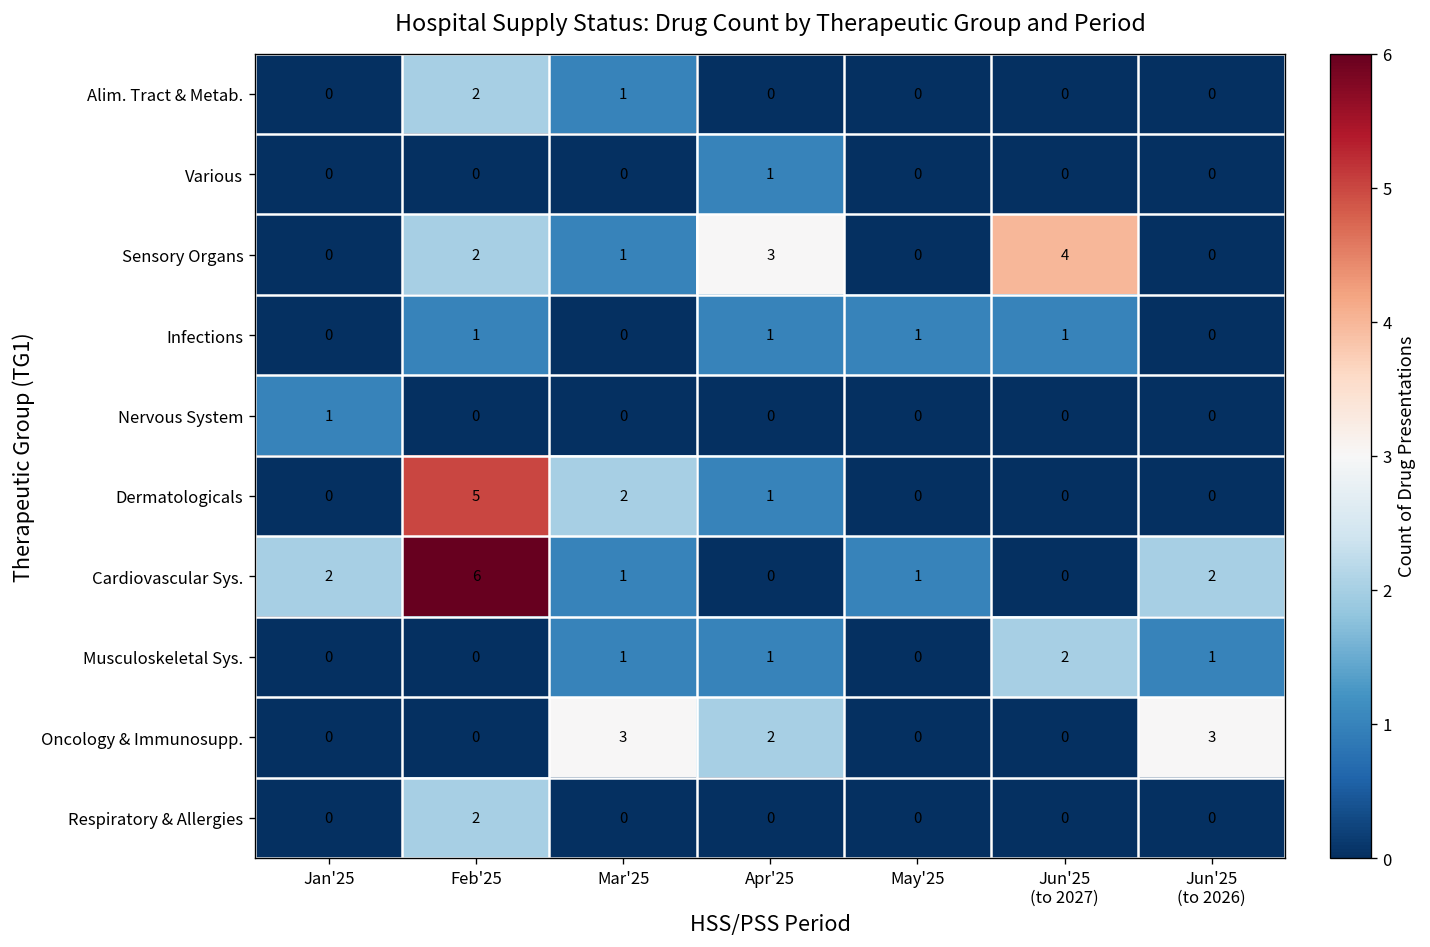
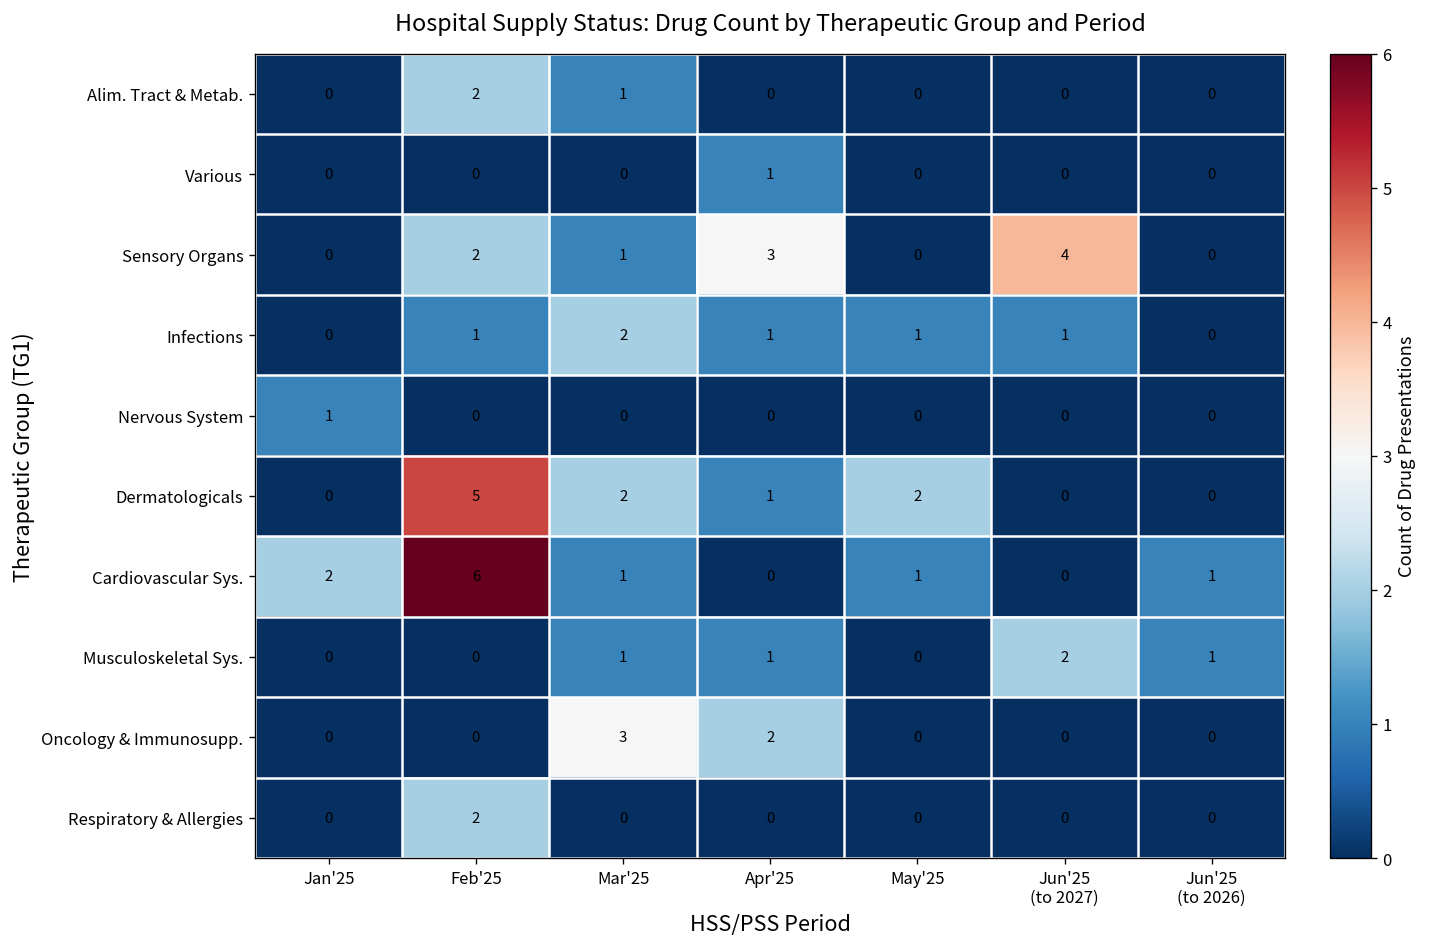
  {
    "Alim. Tract & Metab.": {
      "Jan'25": 0,
      "Feb'25": 2,
      "Mar'25": 1,
      "Apr'25": 0,
      "May'25": 0,
      "Jun'25 (to 2027)": 0,
      "Jun'25 (to 2026)": 0
    },
    "Various": {
      "Jan'25": 0,
      "Feb'25": 0,
      "Mar'25": 0,
      "Apr'25": 1,
      "May'25": 0,
      "Jun'25 (to 2027)": 0,
      "Jun'25 (to 2026)": 0
    },
    "Sensory Organs": {
      "Jan'25": 0,
      "Feb'25": 2,
      "Mar'25": 1,
      "Apr'25": 3,
      "May'25": 0,
      "Jun'25 (to 2027)": 4,
      "Jun'25 (to 2026)": 0
    },
    "Infections": {
      "Jan'25": 0,
      "Feb'25": 1,
-     "Mar'25": 0,
+     "Mar'25": 2,
      "Apr'25": 1,
      "May'25": 1,
      "Jun'25 (to 2027)": 1,
      "Jun'25 (to 2026)": 0
    },
    "Nervous System": {
      "Jan'25": 1,
      "Feb'25": 0,
      "Mar'25": 0,
      "Apr'25": 0,
      "May'25": 0,
      "Jun'25 (to 2027)": 0,
      "Jun'25 (to 2026)": 0
    },
    "Dermatologicals": {
      "Jan'25": 0,
      "Feb'25": 5,
      "Mar'25": 2,
      "Apr'25": 1,
-     "May'25": 0,
+     "May'25": 2,
      "Jun'25 (to 2027)": 0,
      "Jun'25 (to 2026)": 0
    },
    "Cardiovascular Sys.": {
      "Jan'25": 2,
      "Feb'25": 6,
      "Mar'25": 1,
      "Apr'25": 0,
      "May'25": 1,
      "Jun'25 (to 2027)": 0,
-     "Jun'25 (to 2026)": 2
+     "Jun'25 (to 2026)": 1
    },
    "Musculoskeletal Sys.": {
      "Jan'25": 0,
      "Feb'25": 0,
      "Mar'25": 1,
      "Apr'25": 1,
      "May'25": 0,
      "Jun'25 (to 2027)": 2,
      "Jun'25 (to 2026)": 1
    },
    "Oncology & Immunosupp.": {
      "Jan'25": 0,
      "Feb'25": 0,
      "Mar'25": 3,
      "Apr'25": 2,
      "May'25": 0,
      "Jun'25 (to 2027)": 0,
-     "Jun'25 (to 2026)": 3
+     "Jun'25 (to 2026)": 0
    },
    "Respiratory & Allergies": {
      "Jan'25": 0,
      "Feb'25": 2,
      "Mar'25": 0,
      "Apr'25": 0,
      "May'25": 0,
      "Jun'25 (to 2027)": 0,
      "Jun'25 (to 2026)": 0
    }
  }
